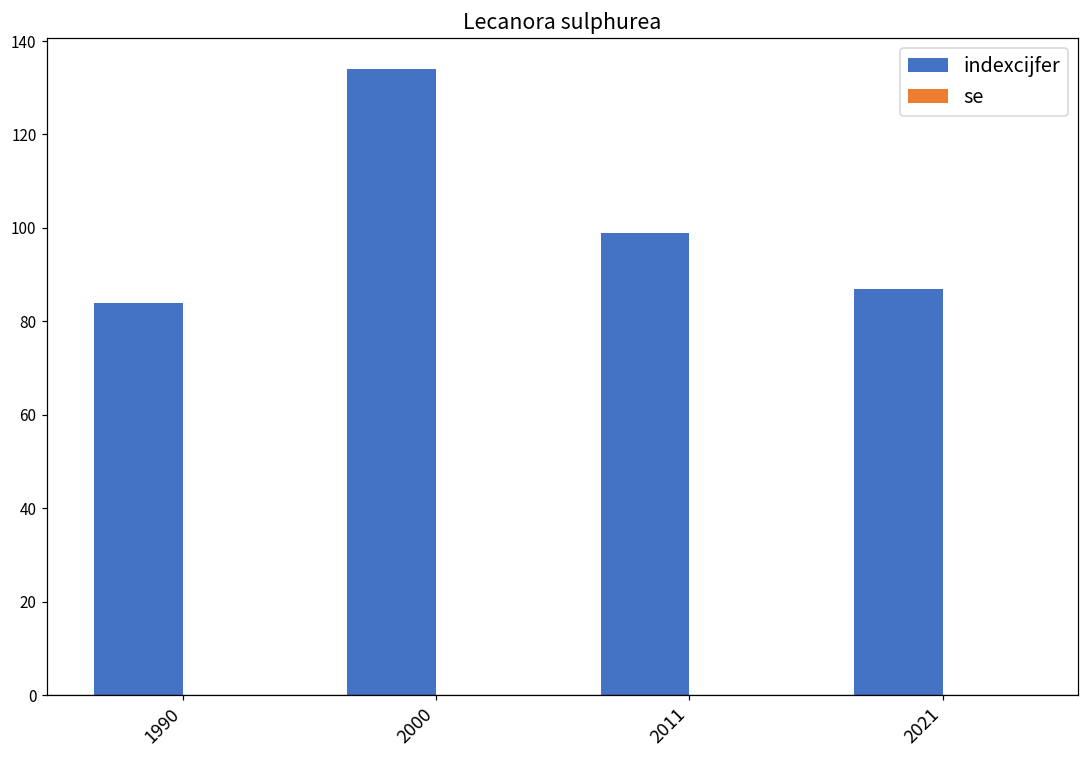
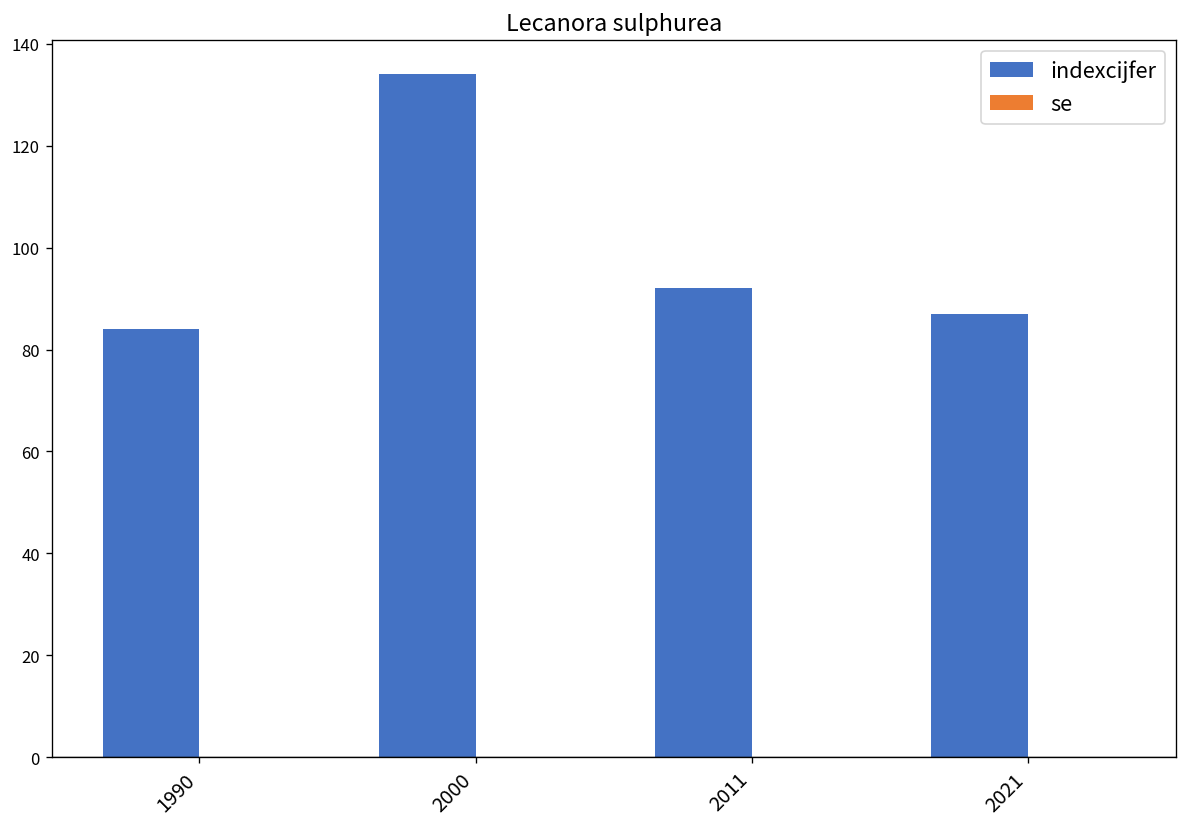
  {
    "indexcijfer": {
      "1990": 84,
      "2000": 134,
-     "2011": 99,
+     "2011": 92,
      "2021": 87
    },
    "se": {
      "1990": 0,
      "2000": 0,
      "2011": 0,
      "2021": 0
    }
  }
